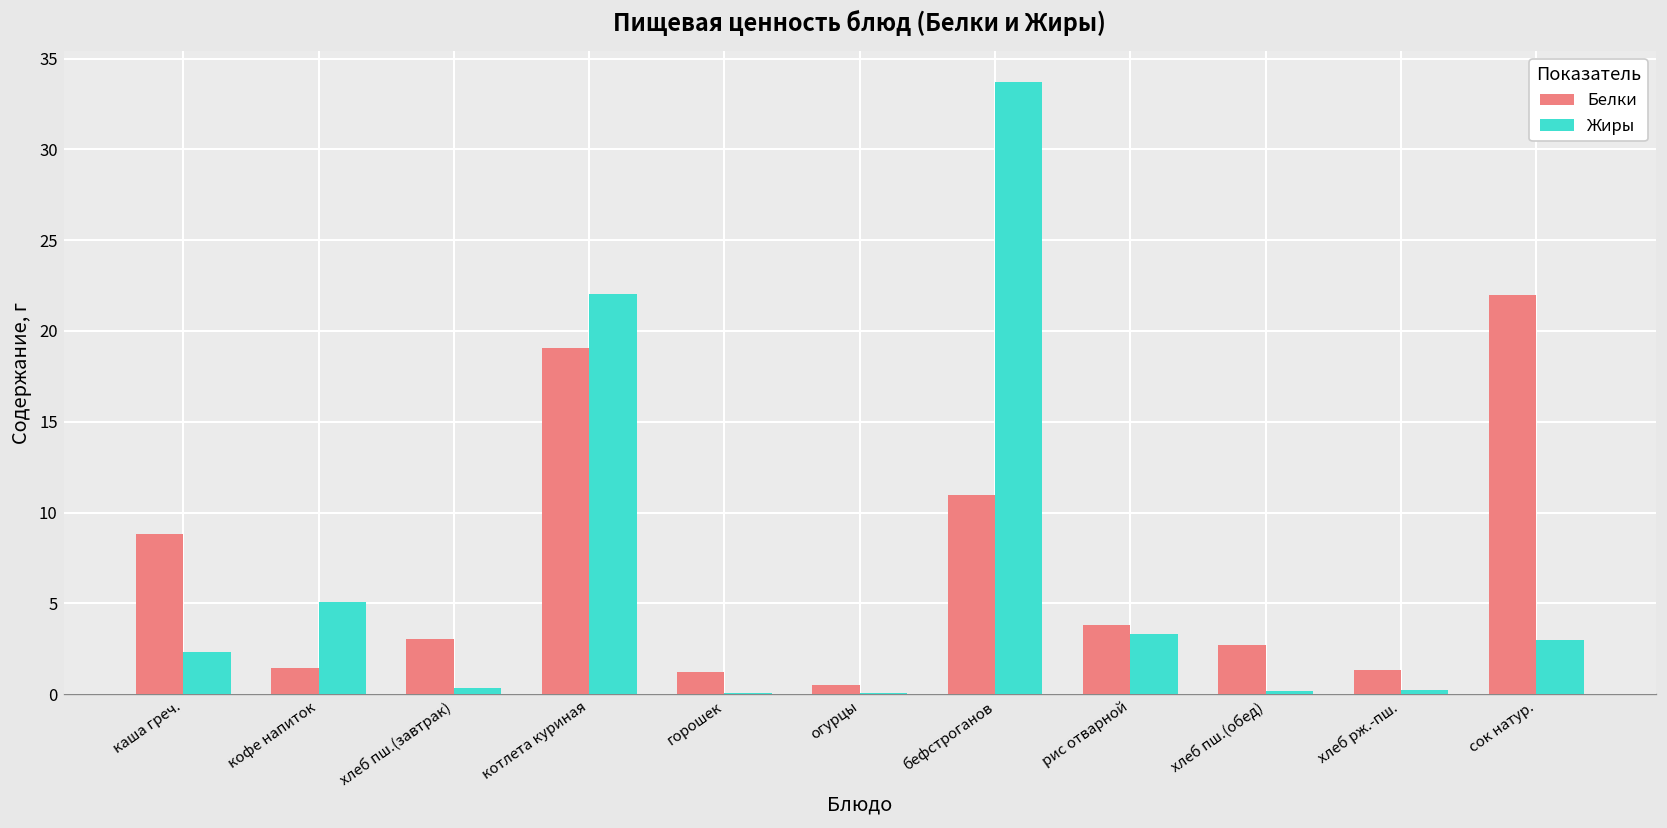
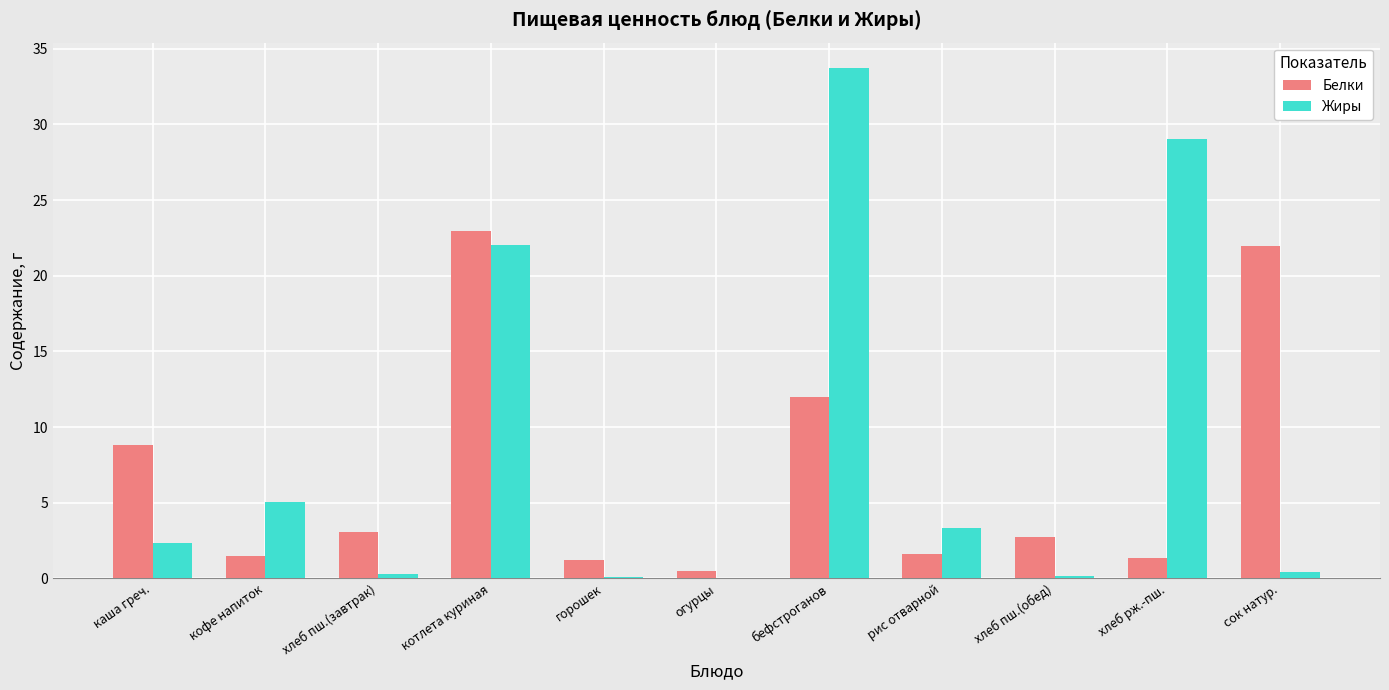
  {
    "Белки": {
      "каша греч.": 8.8,
      "кофе напиток": 1.5,
      "хлеб пш.(завтрак)": 3.0,
-     "котлета куриная": 19.0,
+     "котлета куриная": 23.0,
      "горошек": 1.2,
      "огурцы": 0.5,
-     "бефстроганов": 10.9,
-     "рис отварной": 3.8,
+     "бефстроганов": 12.0,
+     "рис отварной": 1.6,
      "хлеб пш.(обед)": 2.7,
      "хлеб рж.-пш.": 1.3,
      "сок натур.": 22.0
    },
    "Жиры": {
      "каша греч.": 2.3,
      "кофе напиток": 5.1,
      "хлеб пш.(завтрак)": 0.3,
      "котлета куриная": 22.1,
      "бефстроганов": 33.7,
      "рис отварной": 3.3,
-     "хлеб рж.-пш.": 0.2,
-     "сок натур.": 3.0
+     "хлеб рж.-пш.": 29.0,
+     "сок натур.": 0.4
    }
  }
